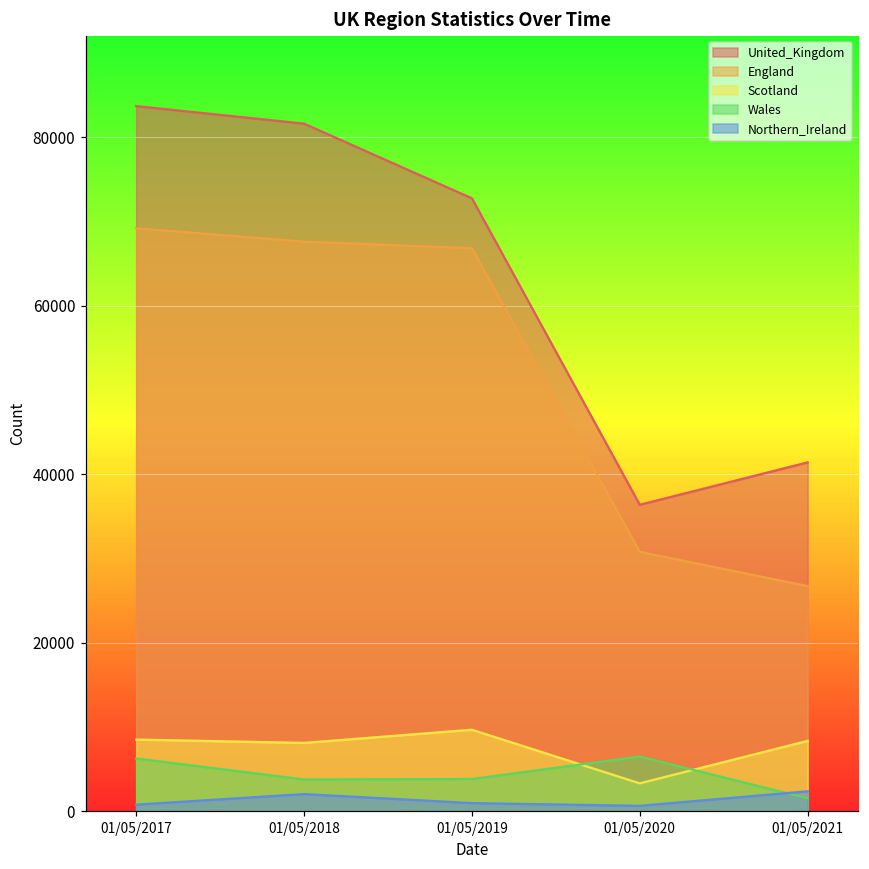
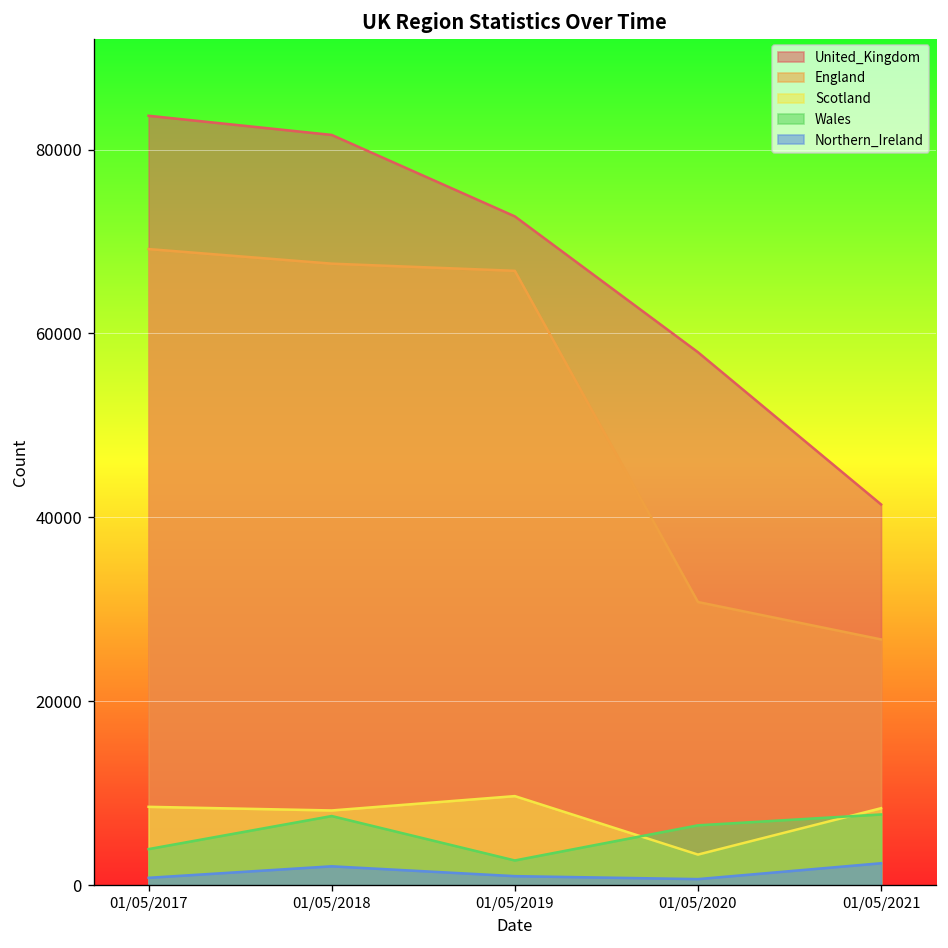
  {
    "United_Kingdom": {
      "01/05/2017": 84000,
      "01/05/2018": 82000,
      "01/05/2019": 73000,
-     "01/05/2020": 36000,
+     "01/05/2020": 58000,
      "01/05/2021": 41000
    },
    "Wales": {
-     "01/05/2017": 6000,
-     "01/05/2018": 4000,
-     "01/05/2019": 4000,
+     "01/05/2017": 4000,
+     "01/05/2018": 8000,
+     "01/05/2019": 3000,
      "01/05/2020": 7000,
-     "01/05/2021": 2000
+     "01/05/2021": 8000
    },
    "Northern_Ireland": {
      "01/05/2017": 1000,
      "01/05/2018": 2000,
      "01/05/2019": 1000,
      "01/05/2020": 1000,
      "01/05/2021": 2000
    }
  }
